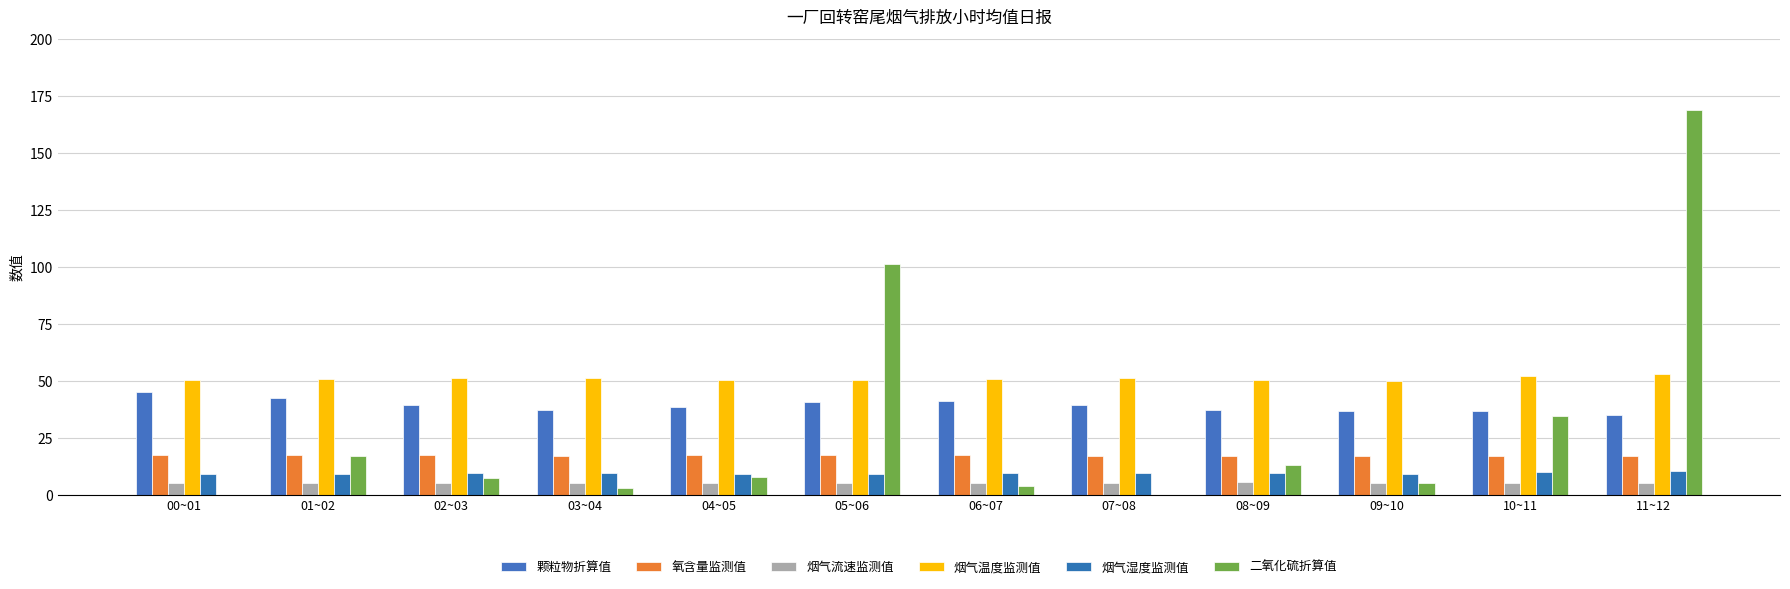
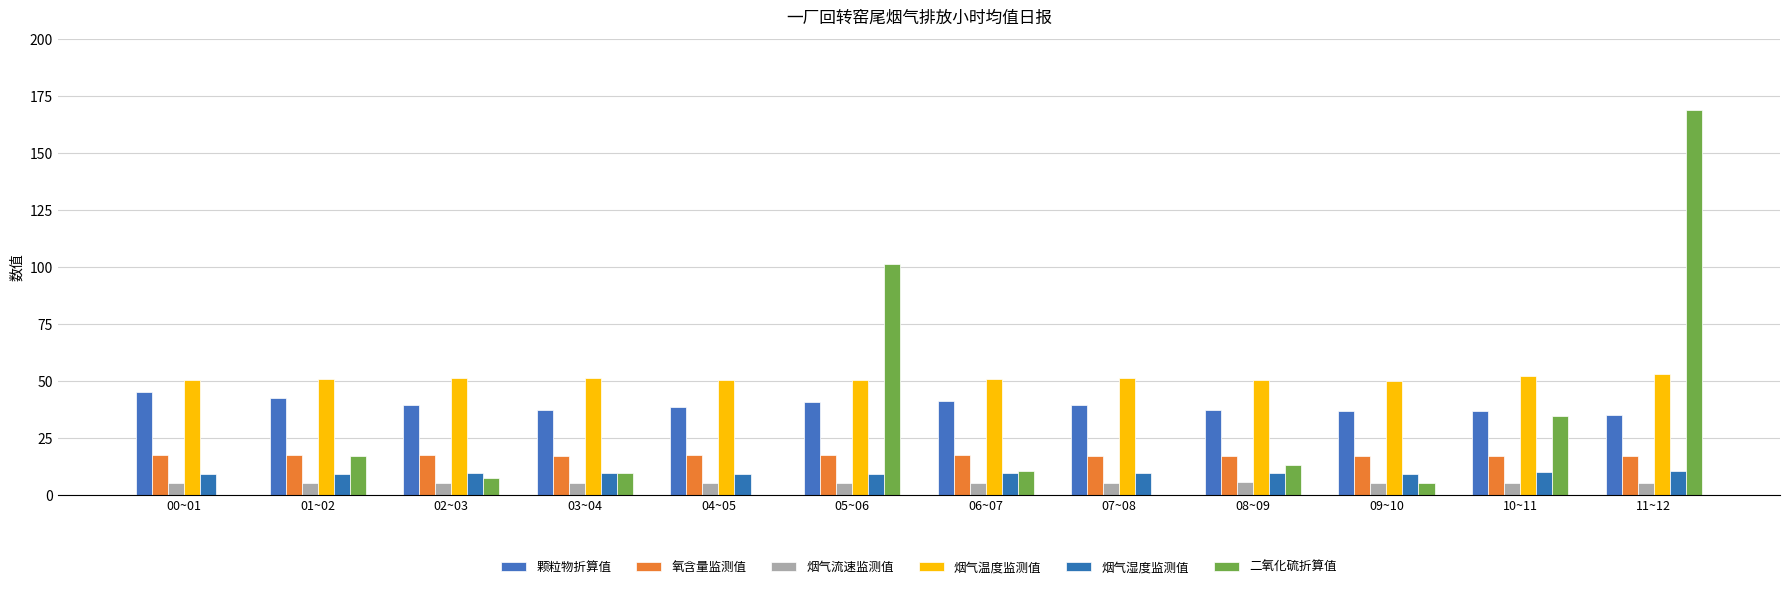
  {
    "氧含量监测值": {
      "00~01": 18,
      "01~02": 17,
      "02~03": 17,
      "03~04": 17,
      "04~05": 17,
      "05~06": 17,
      "06~07": 17,
      "07~08": 17,
      "08~09": 17,
      "09~10": 17,
      "10~11": 17,
      "11~12": 17
    },
    "烟气流速监测值": {
      "00~01": 5,
      "01~02": 5,
      "02~03": 5,
      "03~04": 5,
      "04~05": 5,
      "05~06": 5,
      "06~07": 5,
      "07~08": 5,
      "08~09": 6,
      "09~10": 5,
      "10~11": 5,
      "11~12": 5
    },
    "烟气温度监测值": {
      "00~01": 51,
      "01~02": 51,
      "02~03": 51,
      "03~04": 51,
      "04~05": 51,
      "05~06": 51,
      "06~07": 51,
      "07~08": 51,
      "08~09": 51,
      "09~10": 50,
      "10~11": 52,
      "11~12": 53
    },
    "二氧化硫折算值": {
      "00~01": 0,
      "01~02": 17,
      "02~03": 7,
-     "03~04": 3,
-     "04~05": 8,
+     "03~04": 10,
+     "04~05": 0,
      "05~06": 102,
-     "06~07": 4,
+     "06~07": 10,
      "07~08": 0,
      "08~09": 13,
      "09~10": 5,
      "10~11": 35,
      "11~12": 169
    }
  }
